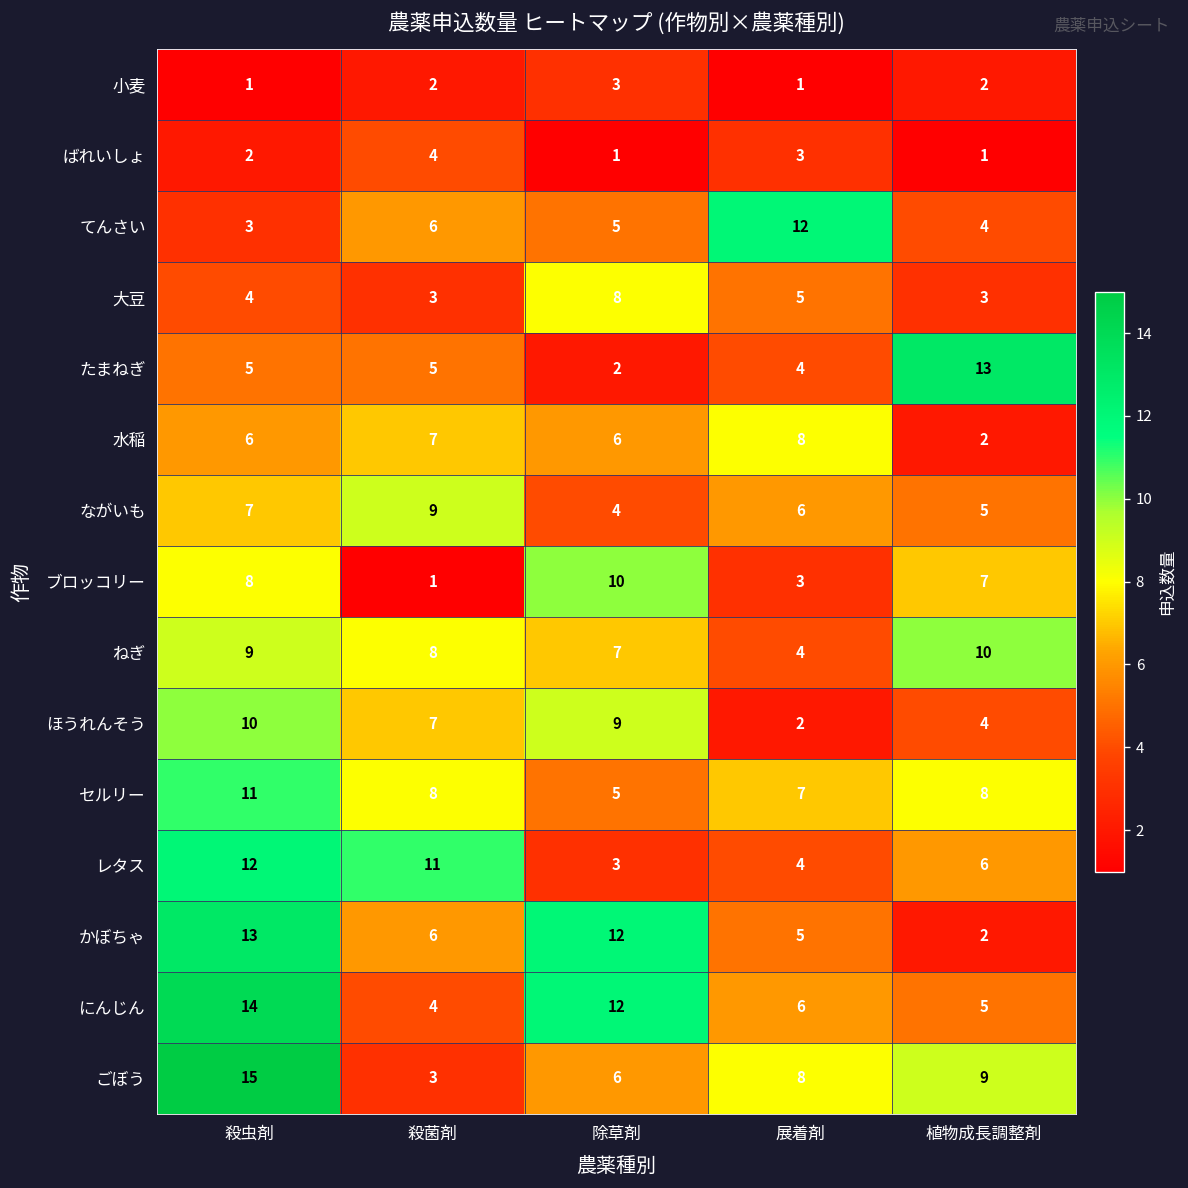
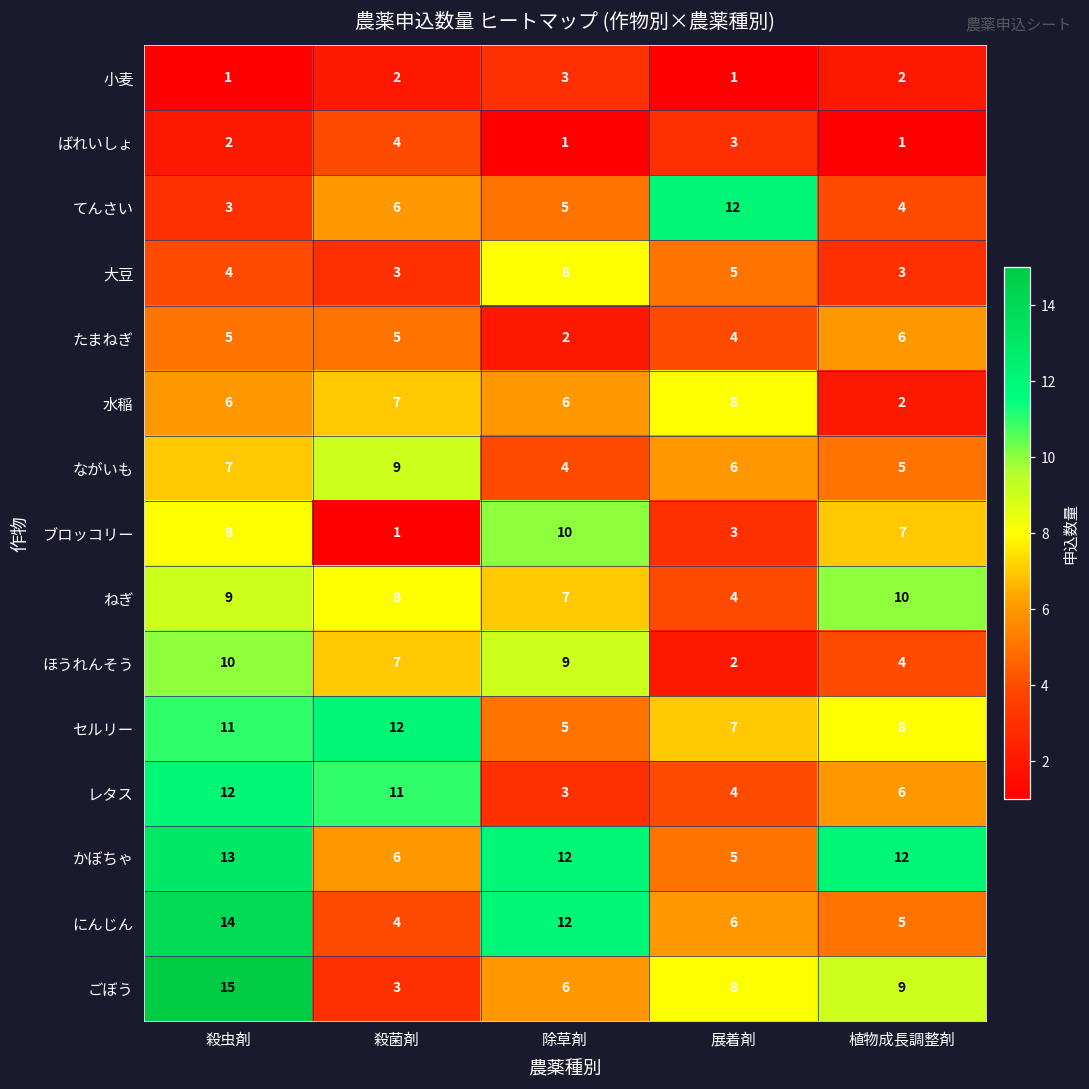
  {
    "小麦": {
      "殺虫剤": 1,
      "殺菌剤": 2,
      "除草剤": 3,
      "展着剤": 1,
      "植物成長調整剤": 2
    },
    "ばれいしょ": {
      "殺虫剤": 2,
      "殺菌剤": 4,
      "除草剤": 1,
      "展着剤": 3,
      "植物成長調整剤": 1
    },
    "てんさい": {
      "殺虫剤": 3,
      "殺菌剤": 6,
      "除草剤": 5,
      "展着剤": 12,
      "植物成長調整剤": 4
    },
    "大豆": {
      "殺虫剤": 4,
      "殺菌剤": 3,
      "除草剤": 8,
      "展着剤": 5,
      "植物成長調整剤": 3
    },
    "たまねぎ": {
      "殺虫剤": 5,
      "殺菌剤": 5,
      "除草剤": 2,
      "展着剤": 4,
-     "植物成長調整剤": 13
+     "植物成長調整剤": 6
    },
    "水稲": {
      "殺虫剤": 6,
      "殺菌剤": 7,
      "除草剤": 6,
      "展着剤": 8,
      "植物成長調整剤": 2
    },
    "ながいも": {
      "殺虫剤": 7,
      "殺菌剤": 9,
      "除草剤": 4,
      "展着剤": 6,
      "植物成長調整剤": 5
    },
    "ブロッコリー": {
      "殺虫剤": 8,
      "殺菌剤": 1,
      "除草剤": 10,
      "展着剤": 3,
      "植物成長調整剤": 7
    },
    "ねぎ": {
      "殺虫剤": 9,
      "殺菌剤": 8,
      "除草剤": 7,
      "展着剤": 4,
      "植物成長調整剤": 10
    },
    "ほうれんそう": {
      "殺虫剤": 10,
      "殺菌剤": 7,
      "除草剤": 9,
      "展着剤": 2,
      "植物成長調整剤": 4
    },
    "セルリー": {
      "殺虫剤": 11,
-     "殺菌剤": 8,
+     "殺菌剤": 12,
      "除草剤": 5,
      "展着剤": 7,
      "植物成長調整剤": 8
    },
    "レタス": {
      "殺虫剤": 12,
      "殺菌剤": 11,
      "除草剤": 3,
      "展着剤": 4,
      "植物成長調整剤": 6
    },
    "かぼちゃ": {
      "殺虫剤": 13,
      "殺菌剤": 6,
      "除草剤": 12,
      "展着剤": 5,
-     "植物成長調整剤": 2
+     "植物成長調整剤": 12
    },
    "にんじん": {
      "殺虫剤": 14,
      "殺菌剤": 4,
      "除草剤": 12,
      "展着剤": 6,
      "植物成長調整剤": 5
    },
    "ごぼう": {
      "殺虫剤": 15,
      "殺菌剤": 3,
      "除草剤": 6,
      "展着剤": 8,
      "植物成長調整剤": 9
    }
  }
